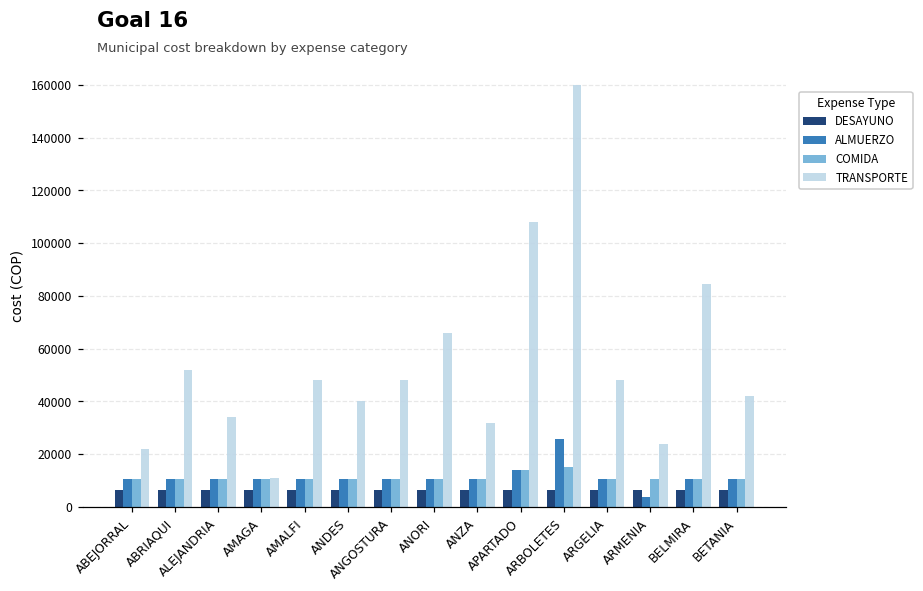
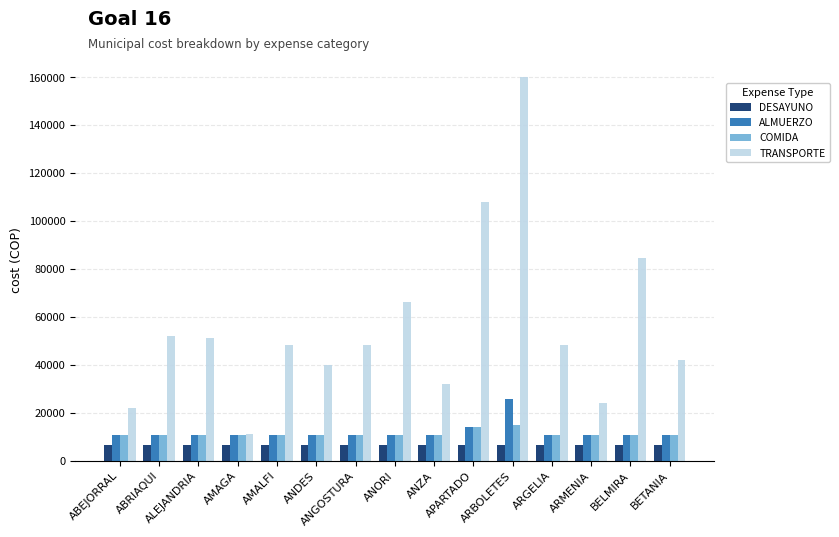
  {
    "DESAYUNO": {
      "ABEJORRAL": 7000,
      "ABRIAQUI": 7000,
      "ALEJANDRIA": 7000,
      "AMAGA": 7000,
      "AMALFI": 7000,
      "ANDES": 7000,
      "ANGOSTURA": 7000,
      "ANORI": 7000,
      "ANZA": 7000,
      "APARTADO": 7000,
      "ARBOLETES": 7000,
      "ARGELIA": 7000,
      "ARMENIA": 7000,
      "BELMIRA": 7000,
      "BETANIA": 7000
    },
    "ALMUERZO": {
      "ABEJORRAL": 11000,
      "ABRIAQUI": 11000,
      "ALEJANDRIA": 11000,
      "AMAGA": 11000,
      "AMALFI": 11000,
      "ANDES": 11000,
      "ANGOSTURA": 11000,
      "ANORI": 11000,
      "ANZA": 11000,
      "APARTADO": 14000,
      "ARBOLETES": 26000,
      "ARGELIA": 11000,
-     "ARMENIA": 4000,
+     "ARMENIA": 11000,
      "BELMIRA": 11000,
      "BETANIA": 11000
    },
    "COMIDA": {
      "ABEJORRAL": 11000,
      "ABRIAQUI": 11000,
      "ALEJANDRIA": 11000,
      "AMAGA": 11000,
      "AMALFI": 11000,
      "ANDES": 11000,
      "ANGOSTURA": 11000,
      "ANORI": 11000,
      "ANZA": 11000,
      "APARTADO": 14000,
      "ARBOLETES": 15000,
      "ARGELIA": 11000,
      "ARMENIA": 11000,
      "BELMIRA": 11000,
      "BETANIA": 11000
    },
    "TRANSPORTE": {
      "ABEJORRAL": 22000,
      "ABRIAQUI": 52000,
-     "ALEJANDRIA": 34000,
+     "ALEJANDRIA": 51000,
      "AMAGA": 11000,
      "AMALFI": 48000,
      "ANDES": 40000,
      "ANGOSTURA": 48000,
      "ANORI": 66000,
      "ANZA": 32000,
      "APARTADO": 108000,
      "ARBOLETES": 160000,
      "ARGELIA": 48000,
      "ARMENIA": 24000,
      "BELMIRA": 84000,
      "BETANIA": 42000
    }
  }
